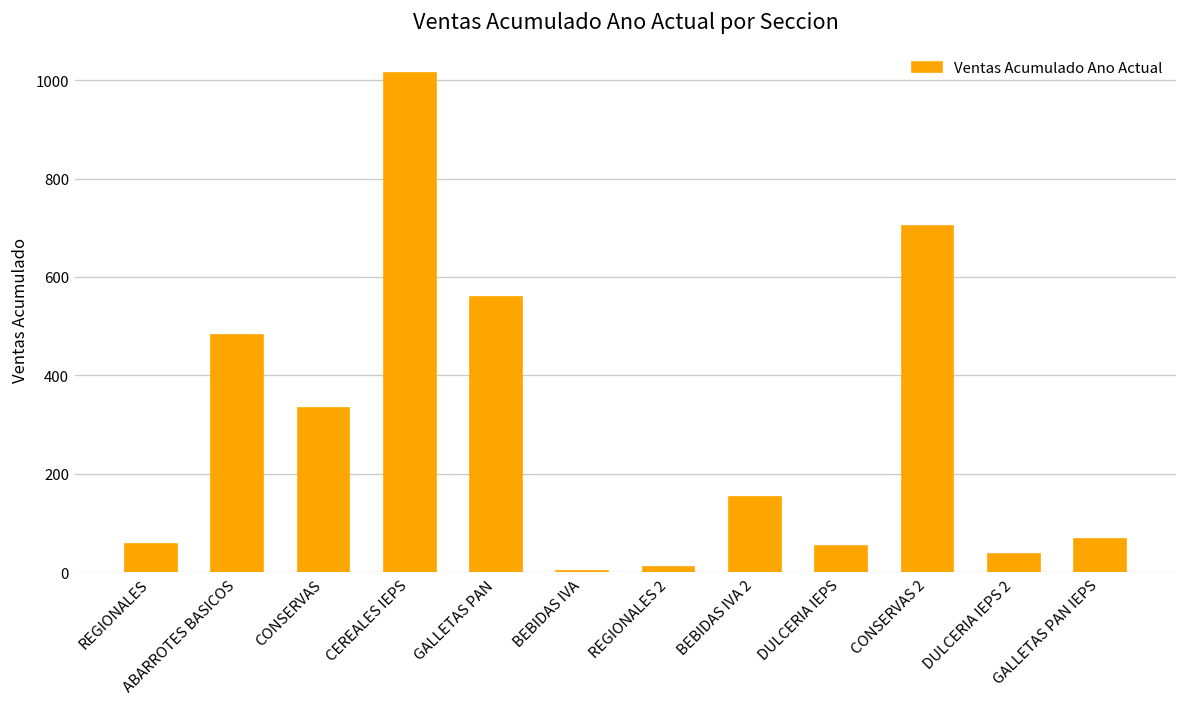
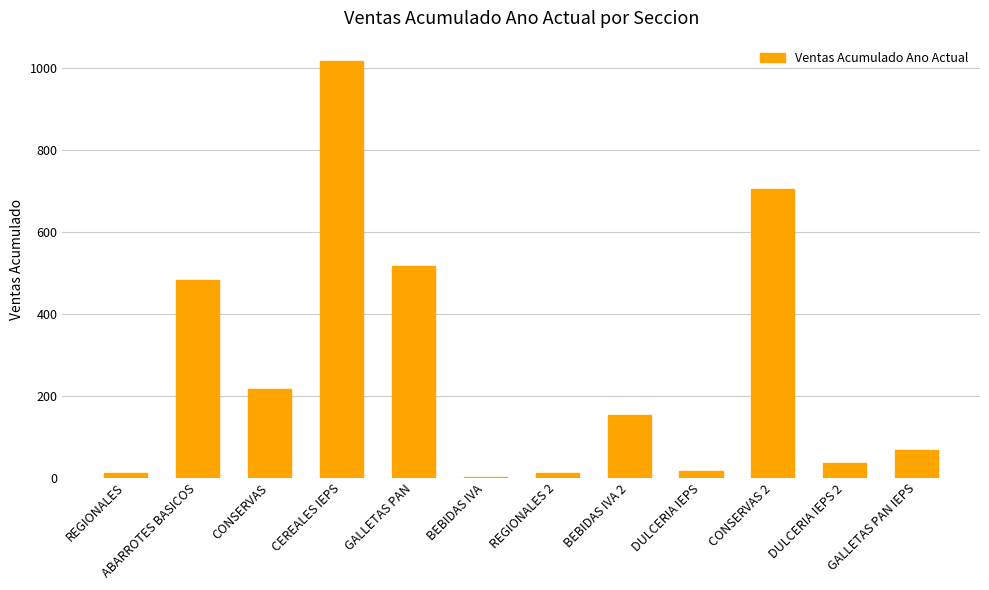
  {
-   "REGIONALES": 60,
+   "REGIONALES": 10,
    "ABARROTES BASICOS": 480,
-   "CONSERVAS": 330,
+   "CONSERVAS": 220,
    "CEREALES IEPS": 1020,
-   "GALLETAS PAN": 560,
+   "GALLETAS PAN": 520,
    "REGIONALES 2": 10,
    "BEBIDAS IVA 2": 150,
-   "DULCERIA IEPS": 50,
+   "DULCERIA IEPS": 20,
    "CONSERVAS 2": 700,
    "DULCERIA IEPS 2": 40,
    "GALLETAS PAN IEPS": 70
  }
